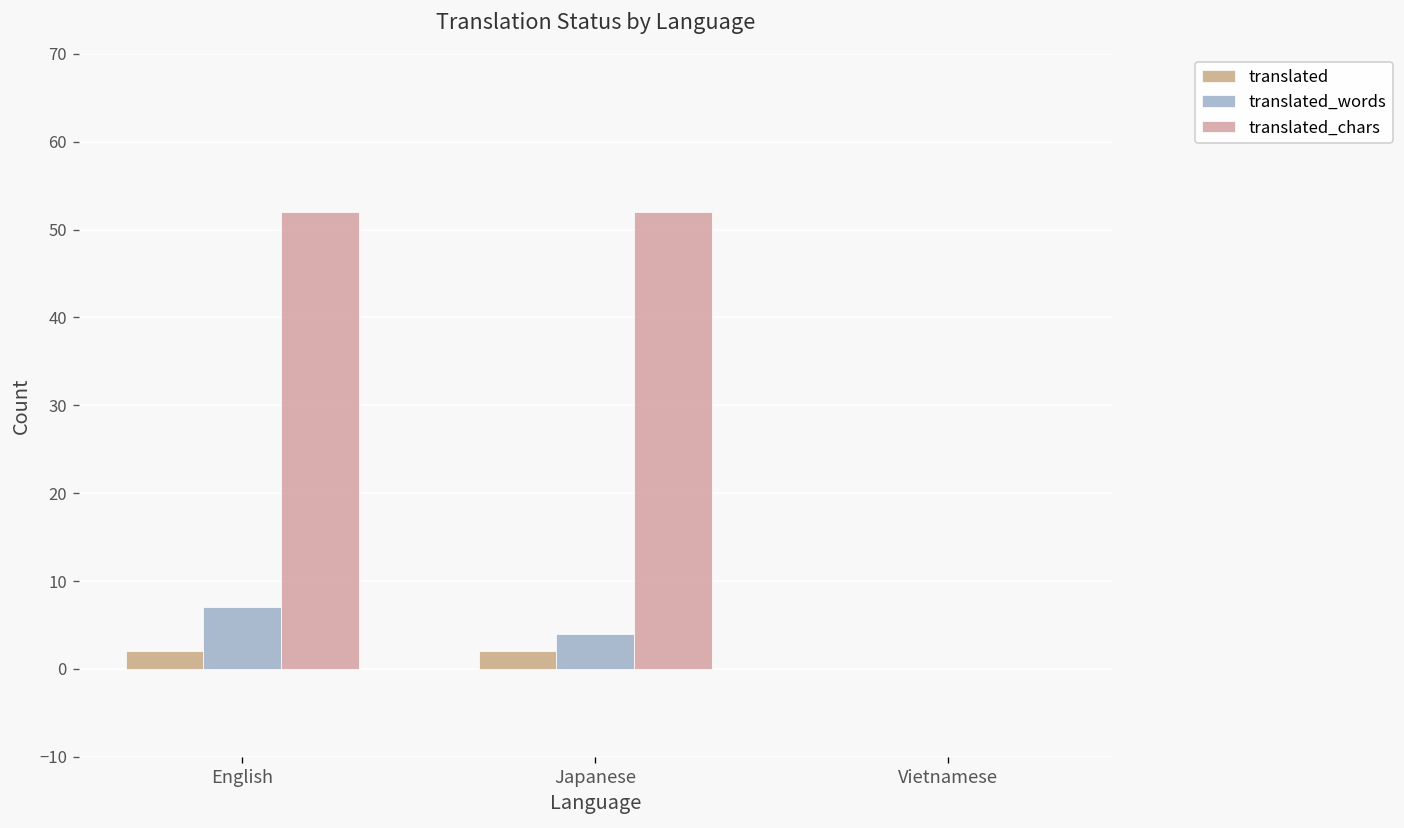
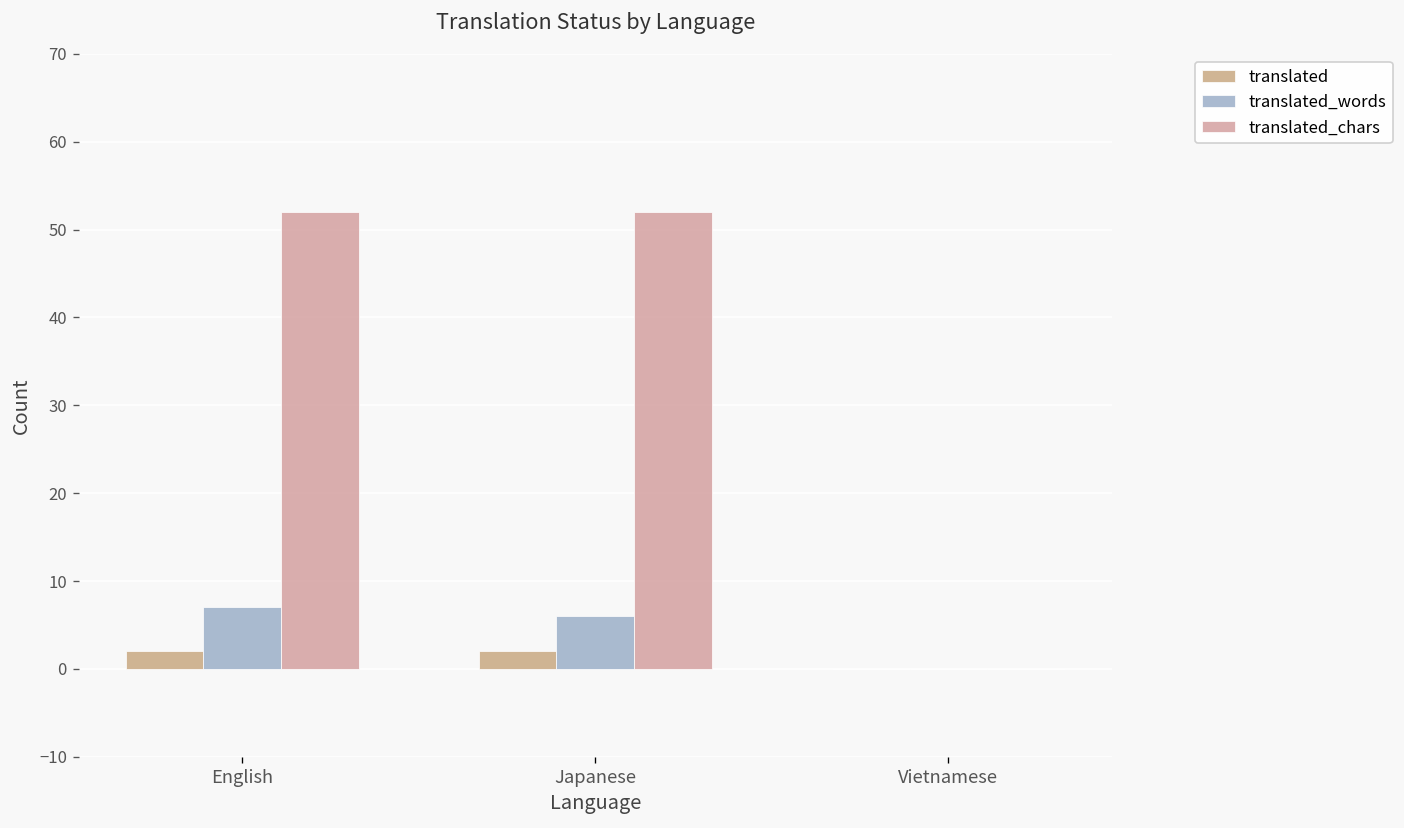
  {
    "translated_words": {
      "English": 7,
-     "Japanese": 4,
+     "Japanese": 6,
      "Vietnamese": 0
    }
  }
